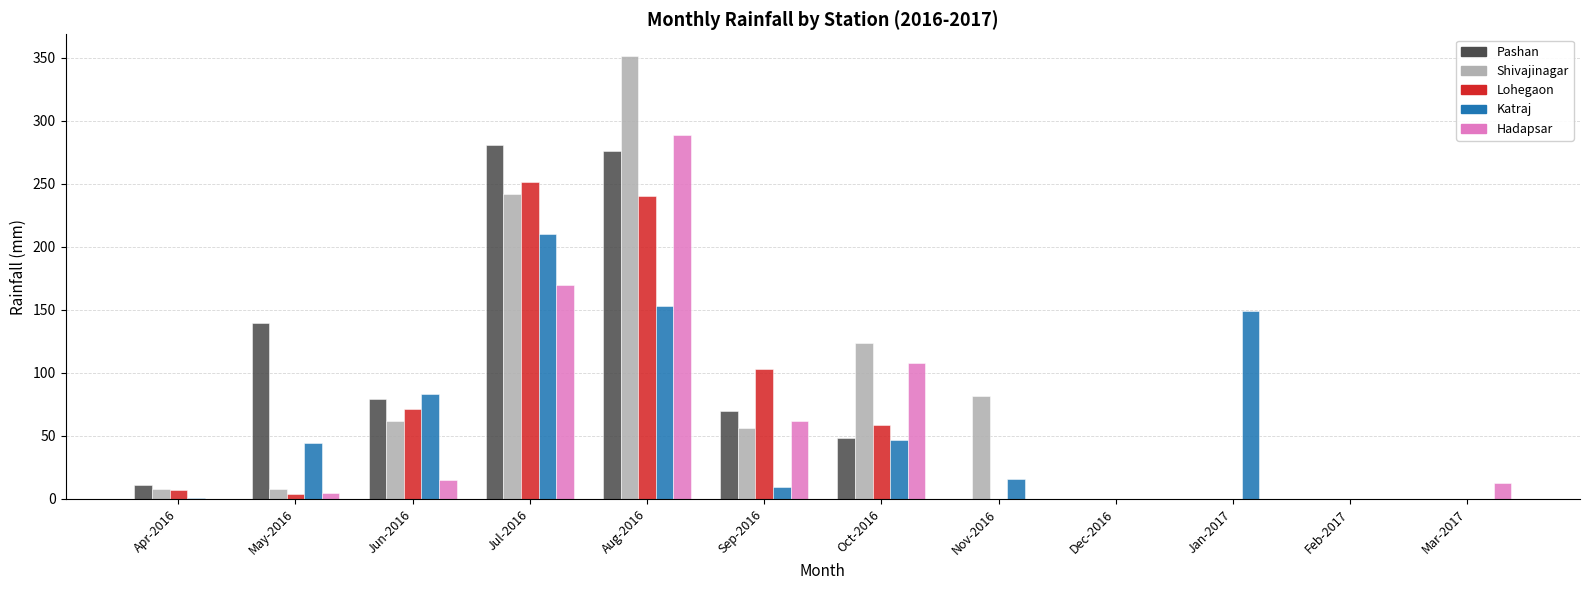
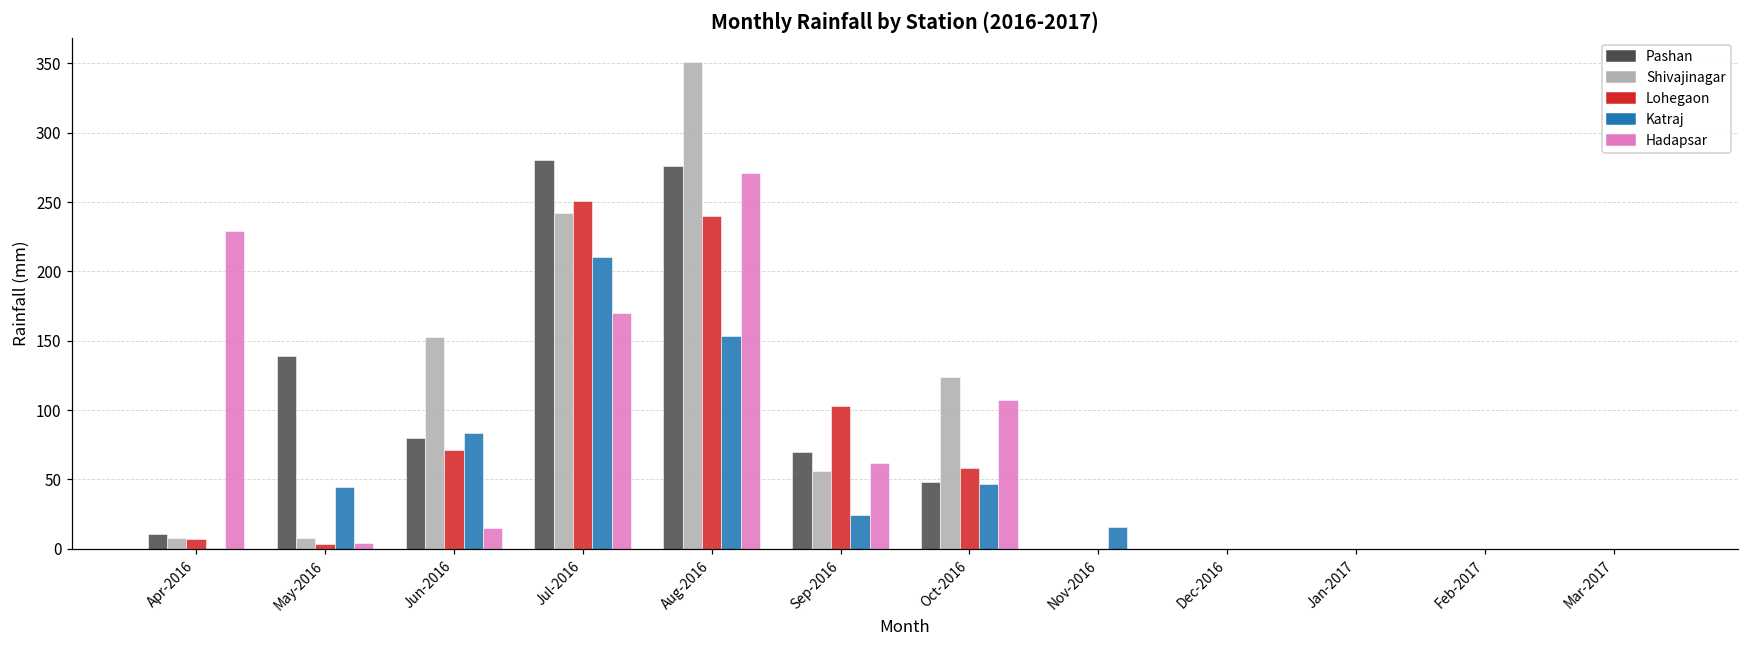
  {
    "Pashan": {
      "Apr-2016": 11,
      "May-2016": 139,
      "Jun-2016": 80,
      "Jul-2016": 281,
      "Aug-2016": 276,
      "Sep-2016": 70,
      "Oct-2016": 48,
      "Nov-2016": 0,
      "Dec-2016": 0,
      "Jan-2017": 0,
      "Feb-2017": 0,
      "Mar-2017": 0
    },
    "Shivajinagar": {
      "Apr-2016": 8,
      "May-2016": 8,
-     "Jun-2016": 62,
+     "Jun-2016": 152,
      "Jul-2016": 242,
      "Aug-2016": 351,
      "Sep-2016": 56,
      "Oct-2016": 124,
-     "Nov-2016": 81,
+     "Nov-2016": 0,
      "Dec-2016": 0,
      "Jan-2017": 0,
      "Feb-2017": 0,
      "Mar-2017": 0
    },
    "Lohegaon": {
      "Apr-2016": 7,
      "May-2016": 4,
      "Jun-2016": 71,
      "Jul-2016": 251,
      "Aug-2016": 240,
      "Sep-2016": 103,
      "Oct-2016": 58,
      "Nov-2016": 0,
      "Dec-2016": 0,
      "Jan-2017": 0,
      "Feb-2017": 0,
      "Mar-2017": 0
    },
    "Katraj": {
      "May-2016": 45,
      "Jun-2016": 83,
      "Jul-2016": 210,
      "Aug-2016": 153,
-     "Sep-2016": 9,
+     "Sep-2016": 24,
      "Oct-2016": 46,
      "Nov-2016": 16,
      "Dec-2016": 0,
-     "Jan-2017": 149,
+     "Jan-2017": 0,
      "Feb-2017": 0,
      "Mar-2017": 0
    },
    "Hadapsar": {
-     "Apr-2016": 0,
+     "Apr-2016": 229,
      "May-2016": 4,
      "Jun-2016": 15,
      "Jul-2016": 170,
-     "Aug-2016": 289,
+     "Aug-2016": 271,
      "Sep-2016": 62,
      "Oct-2016": 108,
      "Nov-2016": 0,
      "Dec-2016": 0,
      "Jan-2017": 0,
      "Feb-2017": 0,
-     "Mar-2017": 13
+     "Mar-2017": 0
    }
  }
